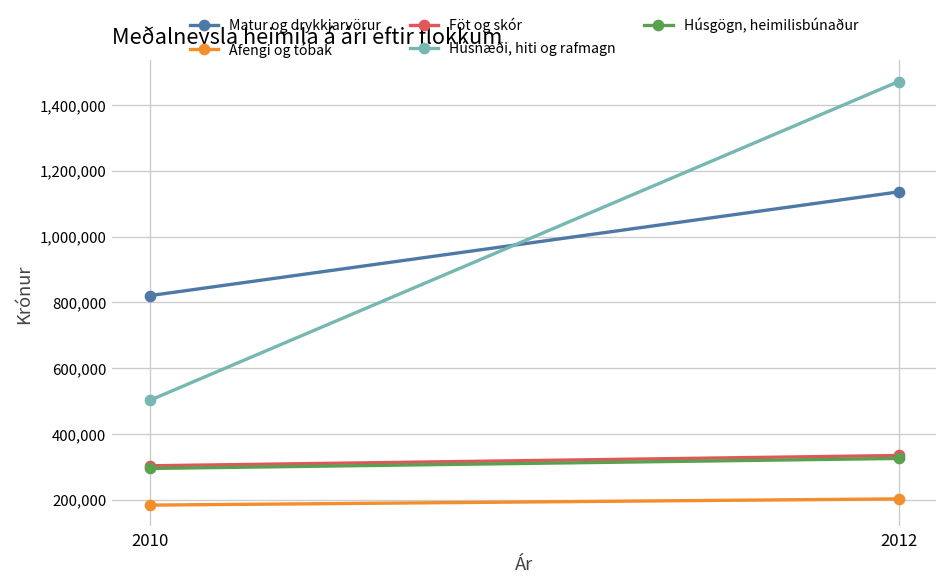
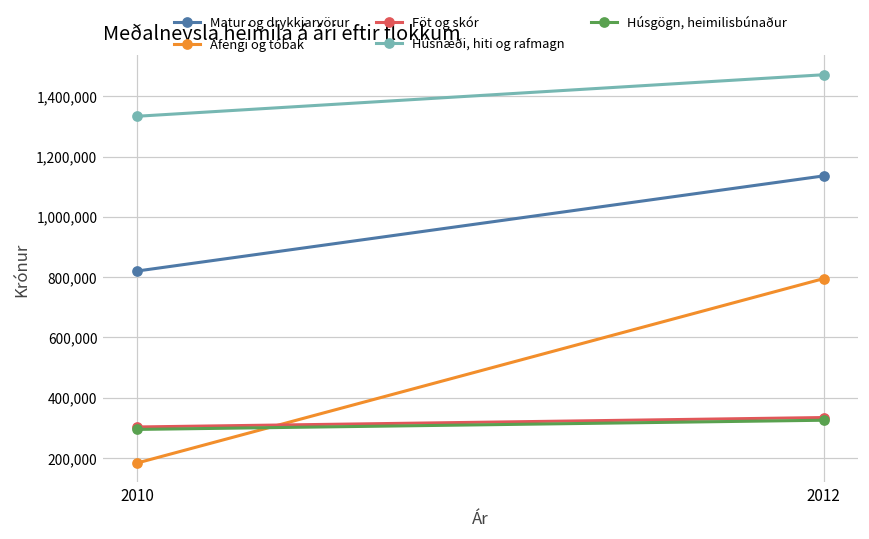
  {
    "Matur og drykkjarvörur": {
      "2010": "820,000",
      "2012": "1,140,000"
    },
    "Áfengi og tóbak": {
      "2010": "180,000",
-     "2012": "200,000"
+     "2012": "800,000"
    },
    "Húsnæði, hiti og rafmagn": {
-     "2010": "500,000",
+     "2010": "1,330,000",
      "2012": "1,470,000"
    }
  }
